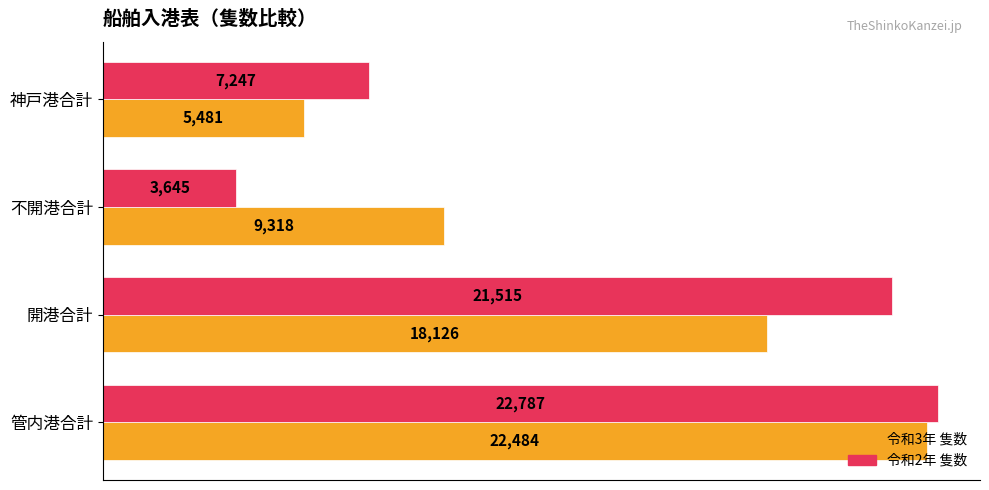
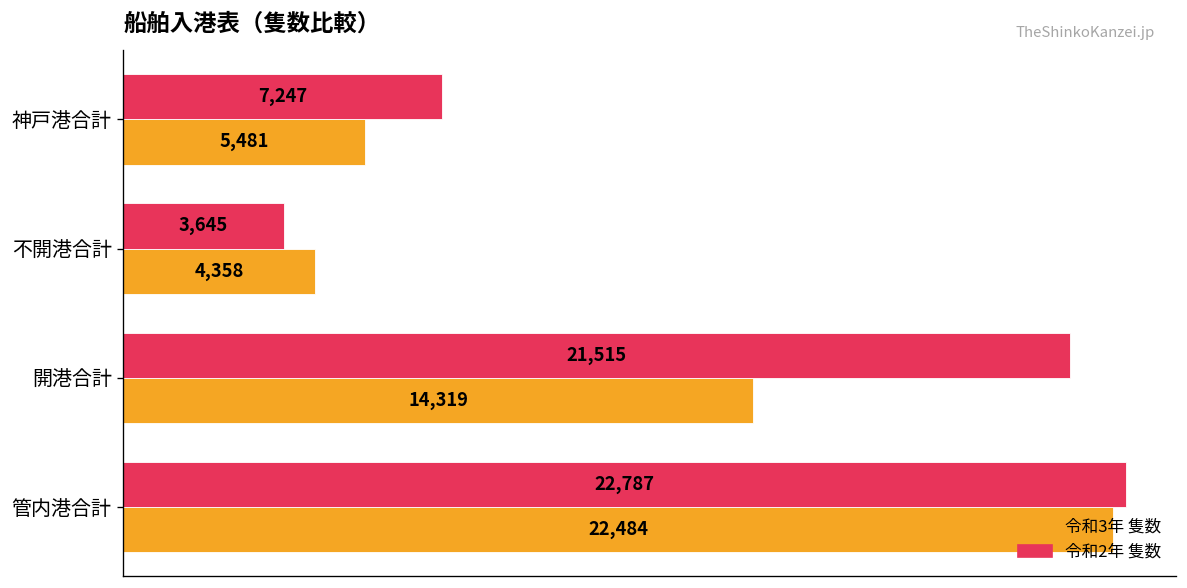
  {
    "令和3年 隻数": {
      "神戸港合計": "5,481",
-     "不開港合計": "9,318",
-     "開港合計": "18,126",
+     "不開港合計": "4,358",
+     "開港合計": "14,319",
      "管内港合計": "22,484"
    },
    "令和2年 隻数": {
      "神戸港合計": "7,247",
      "不開港合計": "3,645",
      "開港合計": "21,515",
      "管内港合計": "22,787"
    }
  }
